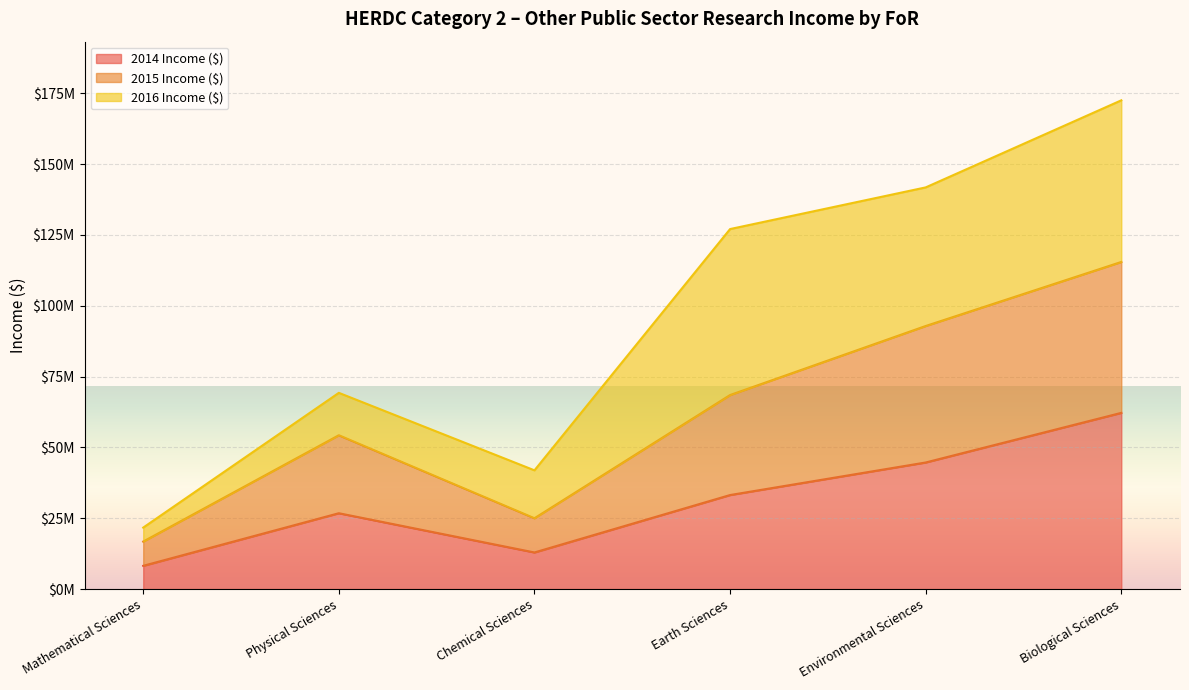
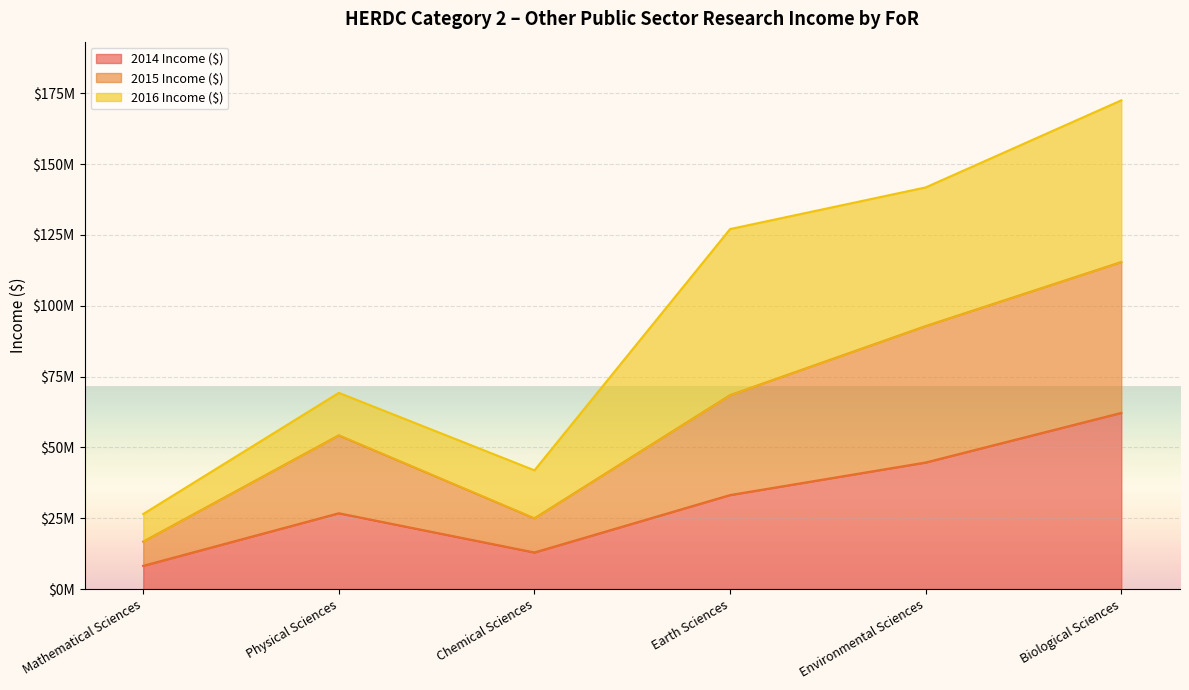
  {
    "2016 Income ($)": {
-     "Mathematical Sciences": "$5000000",
+     "Mathematical Sciences": "$10000000",
      "Physical Sciences": "$15000000",
      "Chemical Sciences": "$17000000",
      "Earth Sciences": "$59000000",
      "Environmental Sciences": "$49000000",
      "Biological Sciences": "$57000000"
    }
  }
